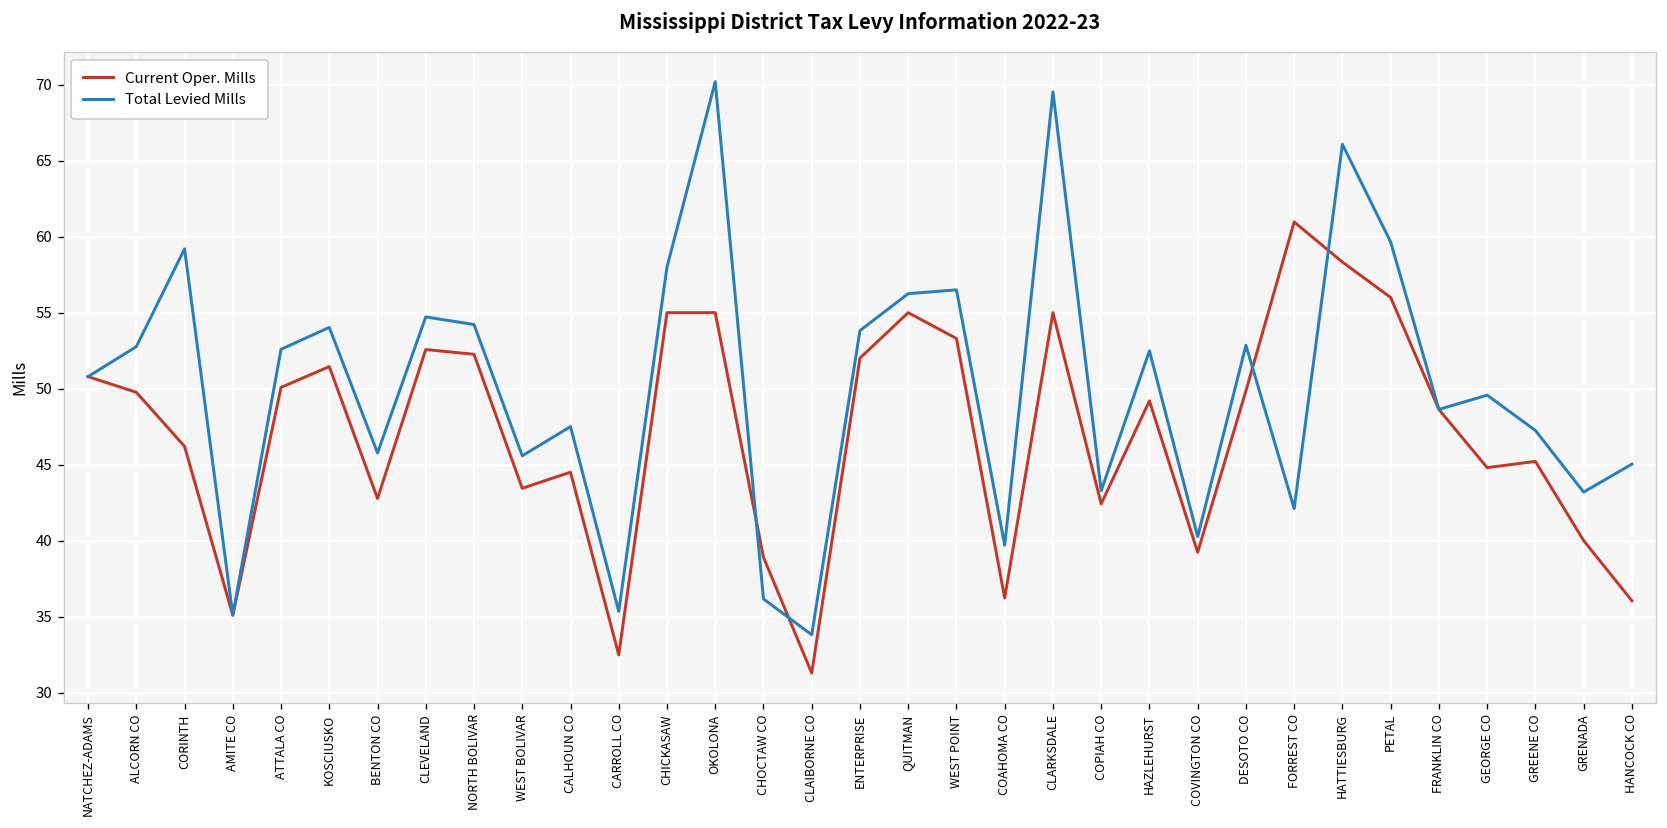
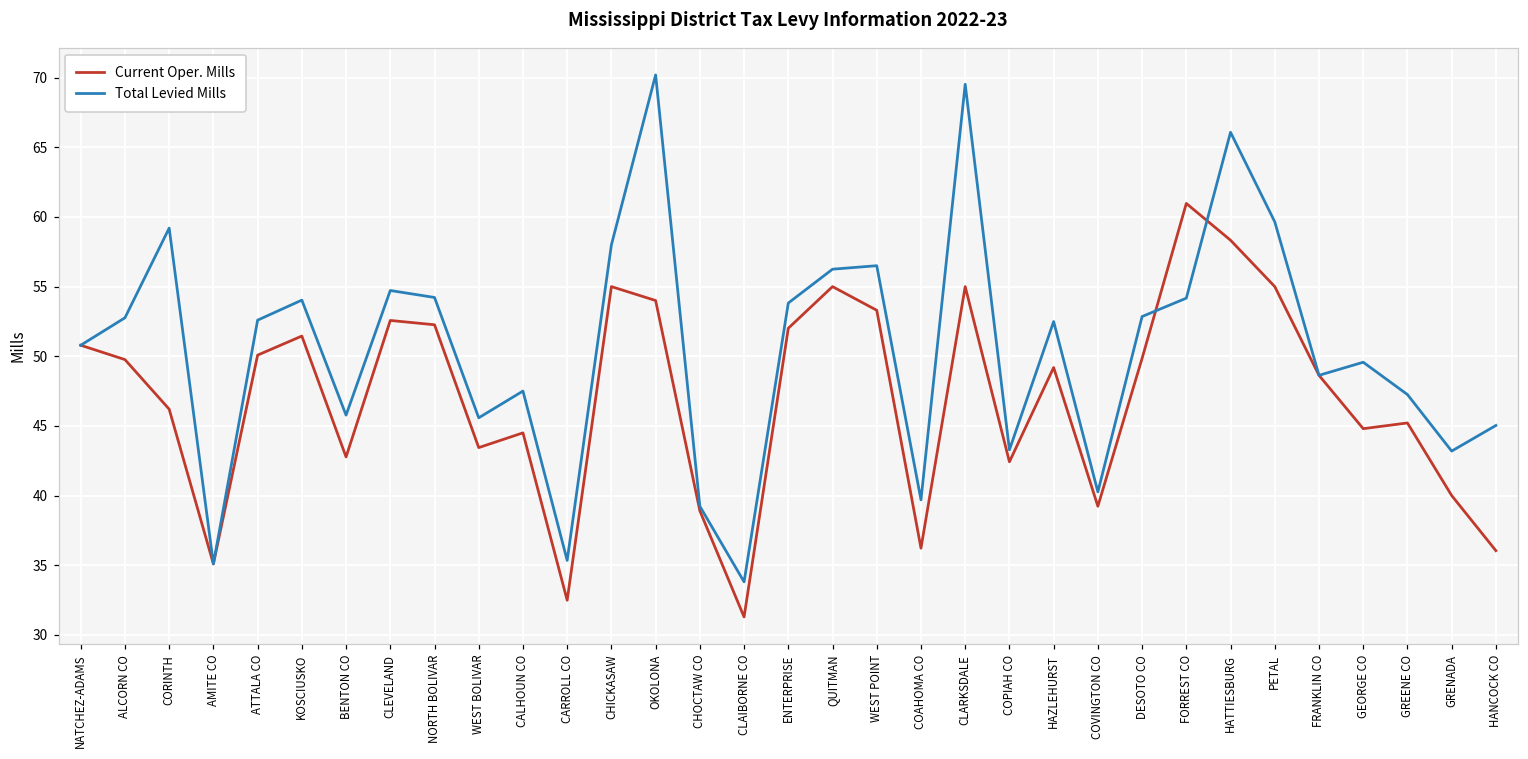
  {
    "Current Oper. Mills": {
      "ALCORN CO": 49.8,
      "CORINTH": 46.2,
      "ATTALA CO": 50,
      "KOSCIUSKO": 51.5,
      "BENTON CO": 42.8,
      "CLEVELAND": 52.6,
      "NORTH BOLIVAR": 52.3,
      "WEST BOLIVAR": 43.4,
      "CALHOUN CO": 44.5,
      "CARROLL CO": 32.5,
      "CHICKASAW": 55,
-     "OKOLONA": 55,
+     "OKOLONA": 54,
      "CHOCTAW CO": 39,
      "CLAIBORNE CO": 31.3,
      "ENTERPRISE": 52,
      "QUITMAN": 55,
      "WEST POINT": 53.3,
      "COAHOMA CO": 36.2,
      "CLARKSDALE": 55,
      "COPIAH CO": 42.4,
      "HAZLEHURST": 49,
      "COVINGTON CO": 39.2,
      "DESOTO CO": 50,
      "FORREST CO": 61,
      "HATTIESBURG": 58.3,
-     "PETAL": 56,
+     "PETAL": 55,
      "GEORGE CO": 44.8,
      "GREENE CO": 45.2,
      "GRENADA": 40,
      "HANCOCK CO": 36
    },
    "Total Levied Mills": {
      "ALCORN CO": 52.8,
      "CORINTH": 59.2,
      "ATTALA CO": 52.6,
      "KOSCIUSKO": 54.0,
      "BENTON CO": 45.8,
      "CLEVELAND": 54.7,
      "NORTH BOLIVAR": 54.2,
      "WEST BOLIVAR": 45.6,
      "CALHOUN CO": 47.5,
      "CARROLL CO": 35.3,
      "CHICKASAW": 58.0,
      "OKOLONA": 70.2,
-     "CHOCTAW CO": 36.2,
+     "CHOCTAW CO": 39.2,
      "CLAIBORNE CO": 33.8,
      "ENTERPRISE": 53.8,
      "QUITMAN": 56.3,
      "WEST POINT": 56.5,
      "COAHOMA CO": 39.7,
      "CLARKSDALE": 69.5,
      "COPIAH CO": 43.3,
      "HAZLEHURST": 52.5,
      "COVINGTON CO": 40.3,
      "DESOTO CO": 52.9,
-     "FORREST CO": 42.1,
+     "FORREST CO": 54.2,
      "HATTIESBURG": 66.1,
      "PETAL": 59.7,
      "GEORGE CO": 49.6,
      "GREENE CO": 47.3,
      "GRENADA": 43.2,
      "HANCOCK CO": 45.0
    }
  }
